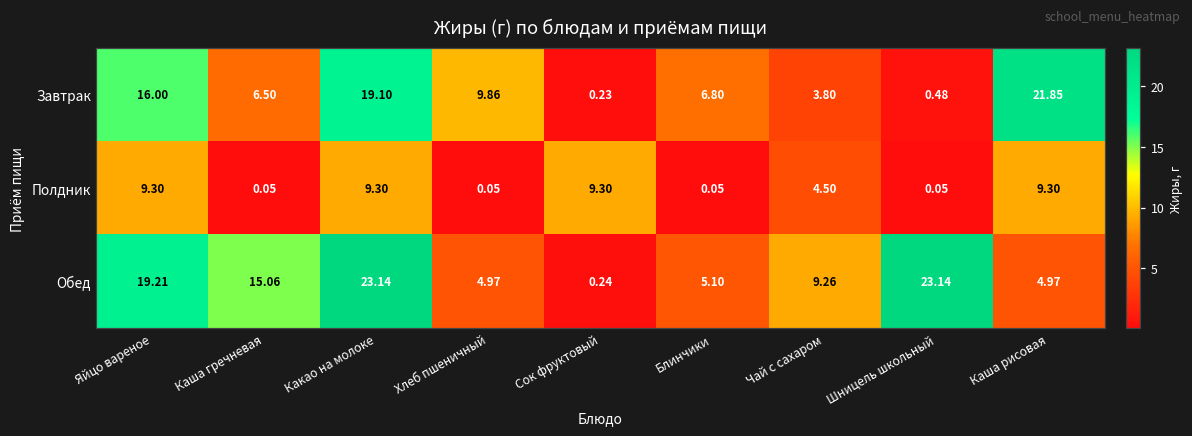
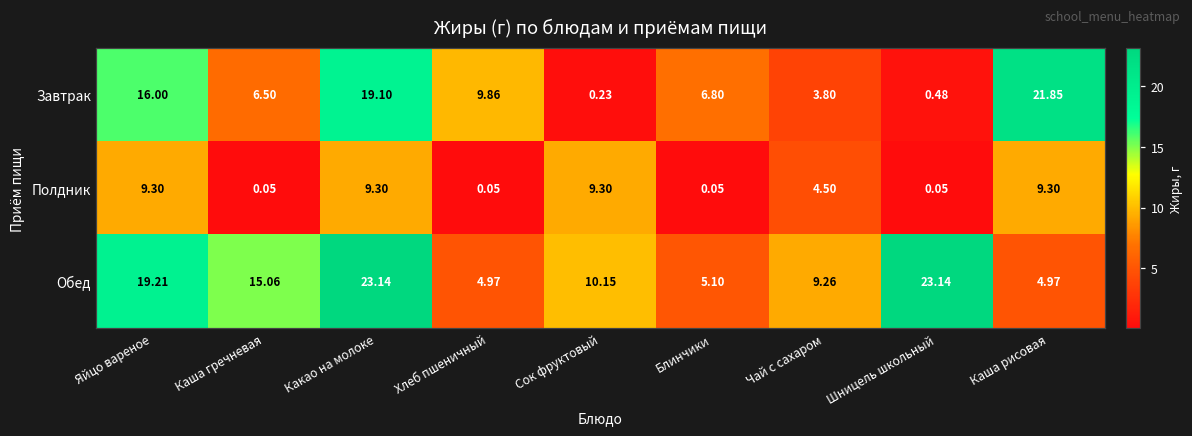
  {
    "Завтрак": {
      "Яйцо вареное": 16.00,
      "Каша гречневая": 6.50,
      "Какао на молоке": 19.10,
      "Хлеб пшеничный": 9.86,
      "Сок фруктовый": 0.23,
      "Блинчики": 6.80,
      "Чай с сахаром": 3.80,
      "Шницель школьный": 0.48,
      "Каша рисовая": 21.85
    },
    "Полдник": {
      "Яйцо вареное": 9.30,
      "Каша гречневая": 0.05,
      "Какао на молоке": 9.30,
      "Хлеб пшеничный": 0.05,
      "Сок фруктовый": 9.30,
      "Блинчики": 0.05,
      "Чай с сахаром": 4.50,
      "Шницель школьный": 0.05,
      "Каша рисовая": 9.30
    },
    "Обед": {
      "Яйцо вареное": 19.21,
      "Каша гречневая": 15.06,
      "Какао на молоке": 23.14,
      "Хлеб пшеничный": 4.97,
-     "Сок фруктовый": 0.24,
+     "Сок фруктовый": 10.15,
      "Блинчики": 5.10,
      "Чай с сахаром": 9.26,
      "Шницель школьный": 23.14,
      "Каша рисовая": 4.97
    }
  }
